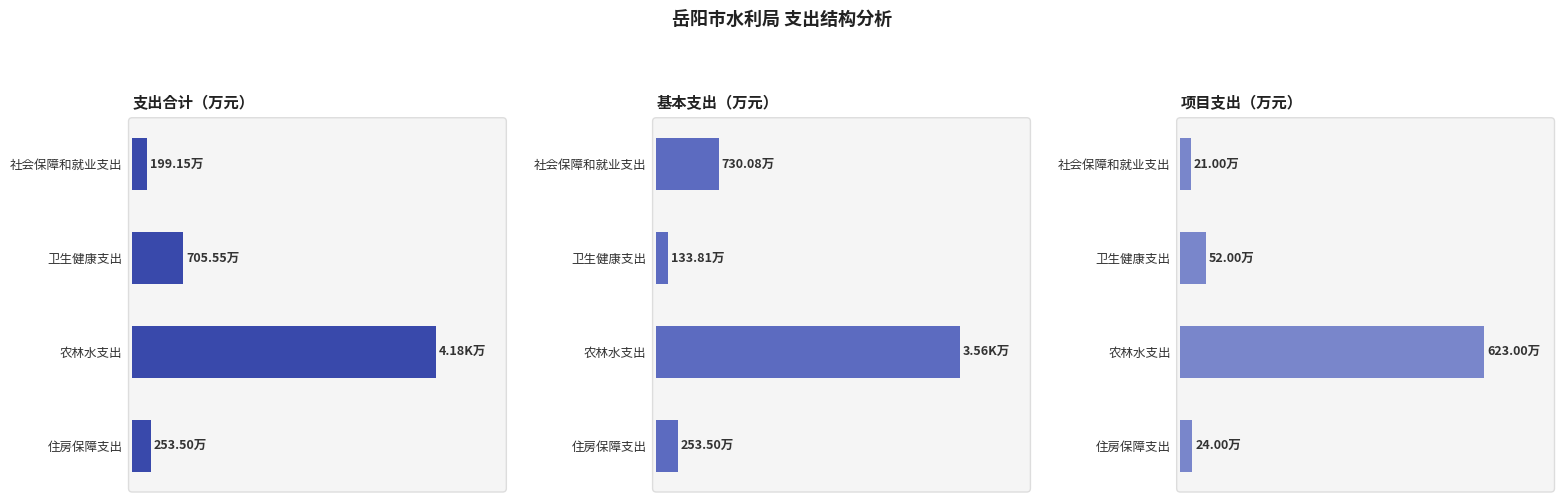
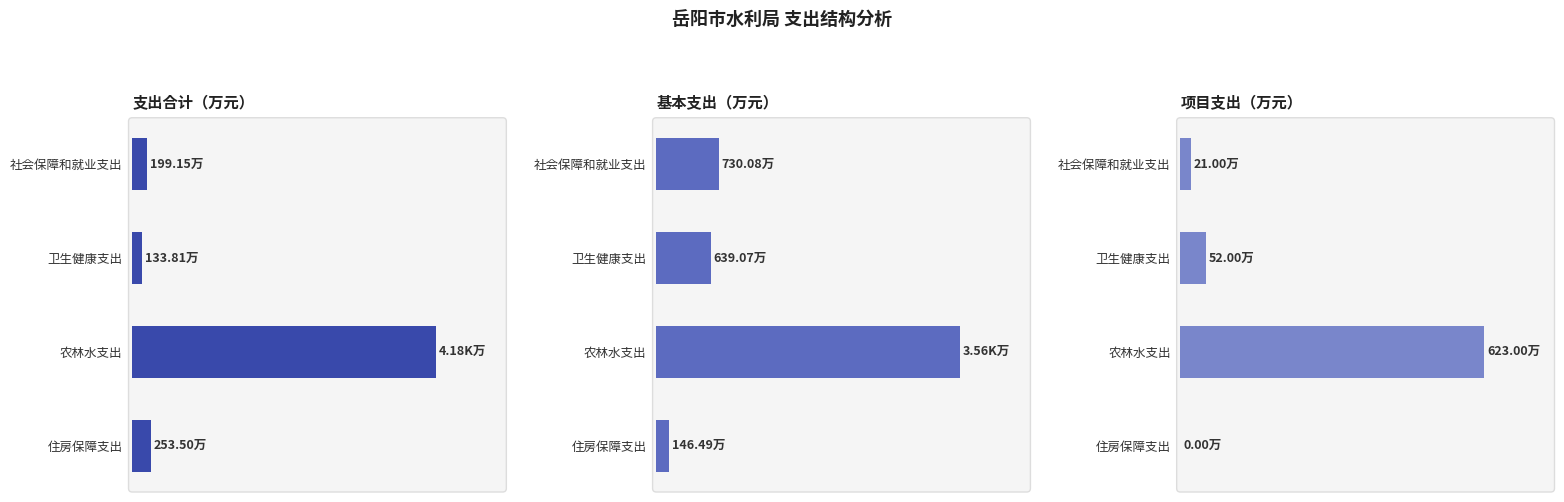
  {
    "支出合计（万元）": {
      "社会保障和就业支出": "199.15万",
-     "卫生健康支出": "705.55万",
+     "卫生健康支出": "133.81万",
      "住房保障支出": "253.50万"
    },
    "基本支出（万元）": {
      "社会保障和就业支出": "730.08万",
-     "卫生健康支出": "133.81万",
-     "住房保障支出": "253.50万"
+     "卫生健康支出": "639.07万",
+     "住房保障支出": "146.49万"
    },
    "项目支出（万元）": {
      "社会保障和就业支出": "21.00万",
      "卫生健康支出": "52.00万",
      "农林水支出": "623.00万",
-     "住房保障支出": "24.00万"
+     "住房保障支出": "0.00万"
    }
  }
